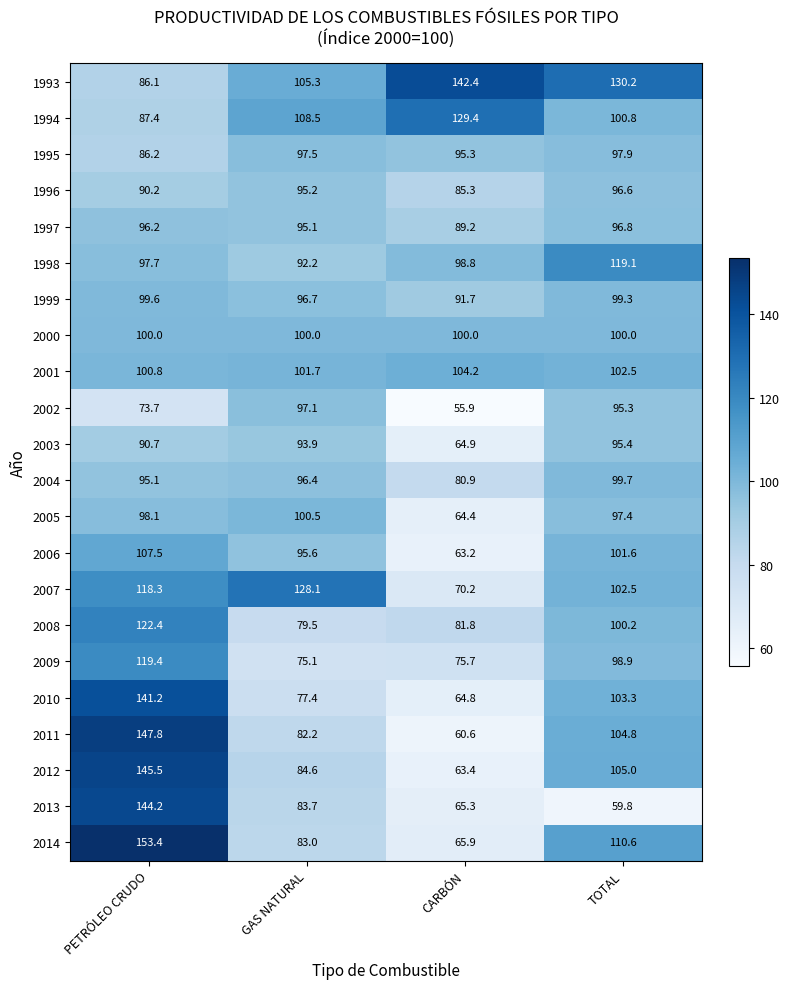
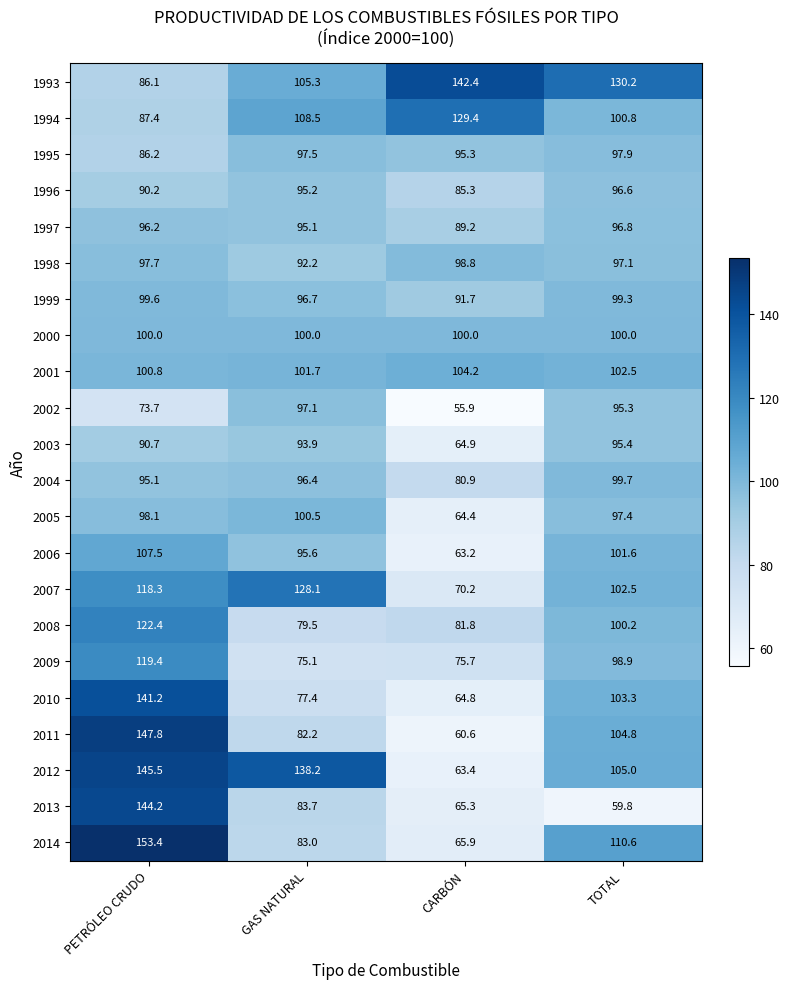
  {
    "1993": {
      "PETRÓLEO CRUDO": 86.1,
      "GAS NATURAL": 105.3,
      "CARBÓN": 142.4,
      "TOTAL": 130.2
    },
    "1994": {
      "PETRÓLEO CRUDO": 87.4,
      "GAS NATURAL": 108.5,
      "CARBÓN": 129.4,
      "TOTAL": 100.8
    },
    "1995": {
      "PETRÓLEO CRUDO": 86.2,
      "GAS NATURAL": 97.5,
      "CARBÓN": 95.3,
      "TOTAL": 97.9
    },
    "1996": {
      "PETRÓLEO CRUDO": 90.2,
      "GAS NATURAL": 95.2,
      "CARBÓN": 85.3,
      "TOTAL": 96.6
    },
    "1997": {
      "PETRÓLEO CRUDO": 96.2,
      "GAS NATURAL": 95.1,
      "CARBÓN": 89.2,
      "TOTAL": 96.8
    },
    "1998": {
      "PETRÓLEO CRUDO": 97.7,
      "GAS NATURAL": 92.2,
      "CARBÓN": 98.8,
-     "TOTAL": 119.1
+     "TOTAL": 97.1
    },
    "1999": {
      "PETRÓLEO CRUDO": 99.6,
      "GAS NATURAL": 96.7,
      "CARBÓN": 91.7,
      "TOTAL": 99.3
    },
    "2000": {
      "PETRÓLEO CRUDO": 100.0,
      "GAS NATURAL": 100.0,
      "CARBÓN": 100.0,
      "TOTAL": 100.0
    },
    "2001": {
      "PETRÓLEO CRUDO": 100.8,
      "GAS NATURAL": 101.7,
      "CARBÓN": 104.2,
      "TOTAL": 102.5
    },
    "2002": {
      "PETRÓLEO CRUDO": 73.7,
      "GAS NATURAL": 97.1,
      "CARBÓN": 55.9,
      "TOTAL": 95.3
    },
    "2003": {
      "PETRÓLEO CRUDO": 90.7,
      "GAS NATURAL": 93.9,
      "CARBÓN": 64.9,
      "TOTAL": 95.4
    },
    "2004": {
      "PETRÓLEO CRUDO": 95.1,
      "GAS NATURAL": 96.4,
      "CARBÓN": 80.9,
      "TOTAL": 99.7
    },
    "2005": {
      "PETRÓLEO CRUDO": 98.1,
      "GAS NATURAL": 100.5,
      "CARBÓN": 64.4,
      "TOTAL": 97.4
    },
    "2006": {
      "PETRÓLEO CRUDO": 107.5,
      "GAS NATURAL": 95.6,
      "CARBÓN": 63.2,
      "TOTAL": 101.6
    },
    "2007": {
      "PETRÓLEO CRUDO": 118.3,
      "GAS NATURAL": 128.1,
      "CARBÓN": 70.2,
      "TOTAL": 102.5
    },
    "2008": {
      "PETRÓLEO CRUDO": 122.4,
      "GAS NATURAL": 79.5,
      "CARBÓN": 81.8,
      "TOTAL": 100.2
    },
    "2009": {
      "PETRÓLEO CRUDO": 119.4,
      "GAS NATURAL": 75.1,
      "CARBÓN": 75.7,
      "TOTAL": 98.9
    },
    "2010": {
      "PETRÓLEO CRUDO": 141.2,
      "GAS NATURAL": 77.4,
      "CARBÓN": 64.8,
      "TOTAL": 103.3
    },
    "2011": {
      "PETRÓLEO CRUDO": 147.8,
      "GAS NATURAL": 82.2,
      "CARBÓN": 60.6,
      "TOTAL": 104.8
    },
    "2012": {
      "PETRÓLEO CRUDO": 145.5,
-     "GAS NATURAL": 84.6,
+     "GAS NATURAL": 138.2,
      "CARBÓN": 63.4,
      "TOTAL": 105.0
    },
    "2013": {
      "PETRÓLEO CRUDO": 144.2,
      "GAS NATURAL": 83.7,
      "CARBÓN": 65.3,
      "TOTAL": 59.8
    },
    "2014": {
      "PETRÓLEO CRUDO": 153.4,
      "GAS NATURAL": 83.0,
      "CARBÓN": 65.9,
      "TOTAL": 110.6
    }
  }
